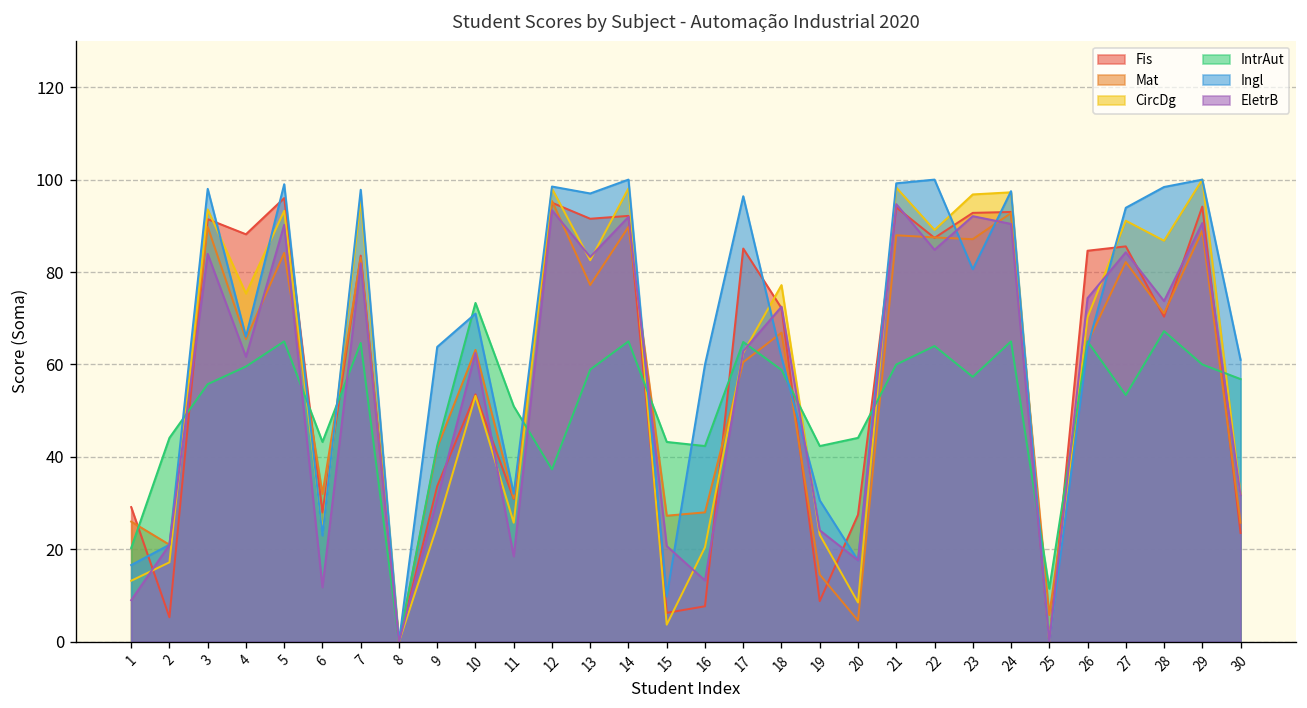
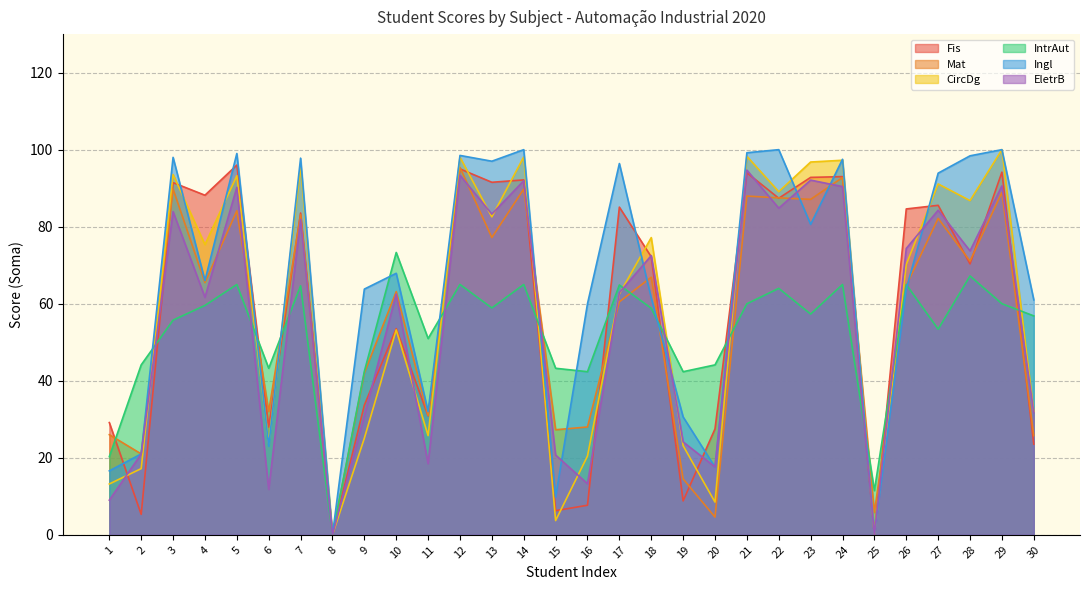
  {
    "CircDg": {
      "1": 13,
      "2": 17,
      "3": 94,
      "4": 75,
      "5": 93,
      "6": 24,
      "7": 96,
      "9": 25,
      "11": 26,
      "13": 83,
      "14": 98,
      "15": 4,
      "16": 20,
      "18": 77,
      "19": 23,
      "20": 9,
      "21": 98,
      "22": 89,
      "23": 97,
      "26": 70,
      "27": 91,
      "28": 87
    },
    "IntrAut": {
      "1": 20,
      "2": 44,
      "3": 56,
      "4": 60,
      "5": 65,
      "6": 43,
      "7": 65,
      "10": 73,
      "11": 51,
-     "12": 37,
+     "12": 65,
      "13": 59,
      "14": 65,
      "15": 43,
      "16": 42,
      "17": 65,
      "18": 59,
      "19": 42,
      "20": 44,
      "21": 60,
      "22": 64,
      "23": 57,
      "24": 65,
      "25": 11,
      "27": 53,
      "28": 67,
      "29": 60,
      "30": 57
    },
    "Ingl": {
      "1": 17,
      "3": 98,
      "5": 99,
      "6": 23,
      "7": 98,
      "9": 64,
-     "10": 71,
+     "10": 68,
      "11": 32,
      "13": 97,
      "14": 100,
      "15": 10,
      "16": 60,
      "17": 96,
      "18": 62,
      "19": 31,
      "21": 99,
      "22": 100,
      "23": 81,
      "26": 64,
      "27": 94,
      "28": 98,
      "30": 61
    },
    "EletrB": {
      "1": 9,
      "3": 84,
      "4": 62,
      "5": 90,
      "6": 12,
      "7": 82,
      "9": 31,
      "11": 18,
      "12": 93,
      "13": 83,
      "15": 21,
      "16": 13,
      "19": 24,
      "21": 95,
      "22": 85,
      "23": 92,
      "24": 90,
      "26": 74,
      "27": 84,
      "28": 74,
      "29": 91
    }
  }
